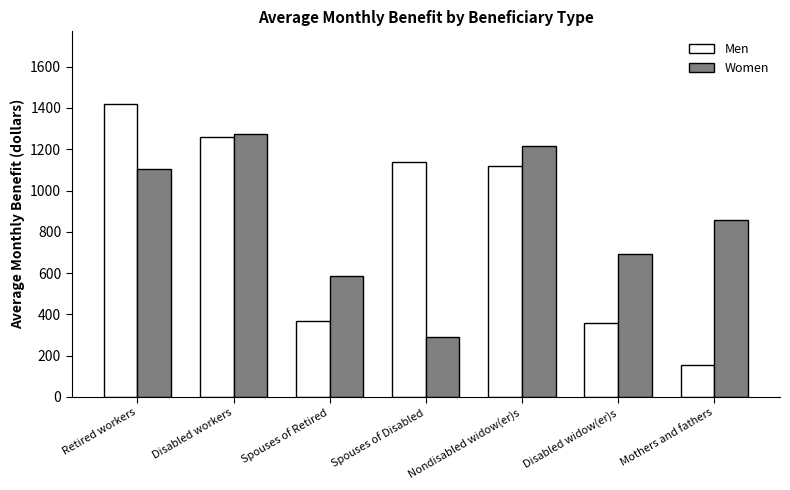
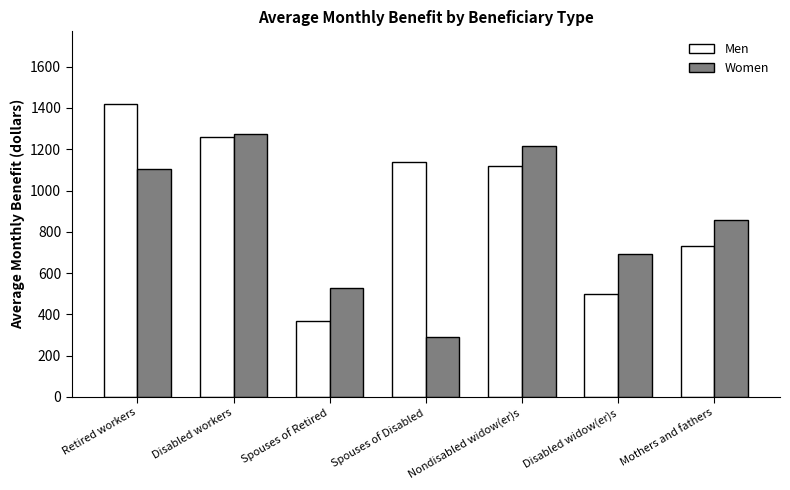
  {
    "Men": {
      "Retired workers": 1420,
      "Disabled workers": 1260,
      "Spouses of Retired": 370,
      "Spouses of Disabled": 1140,
      "Nondisabled widow(er)s": 1120,
-     "Disabled widow(er)s": 360,
-     "Mothers and fathers": 150
+     "Disabled widow(er)s": 500,
+     "Mothers and fathers": 730
    },
    "Women": {
      "Retired workers": 1100,
      "Disabled workers": 1280,
-     "Spouses of Retired": 590,
+     "Spouses of Retired": 530,
      "Spouses of Disabled": 290,
      "Nondisabled widow(er)s": 1220,
      "Disabled widow(er)s": 690,
      "Mothers and fathers": 860
    }
  }
